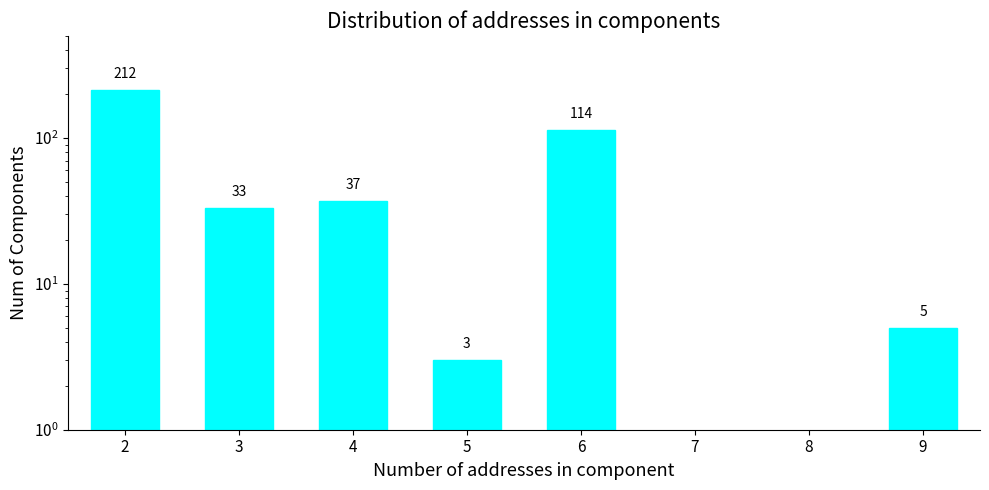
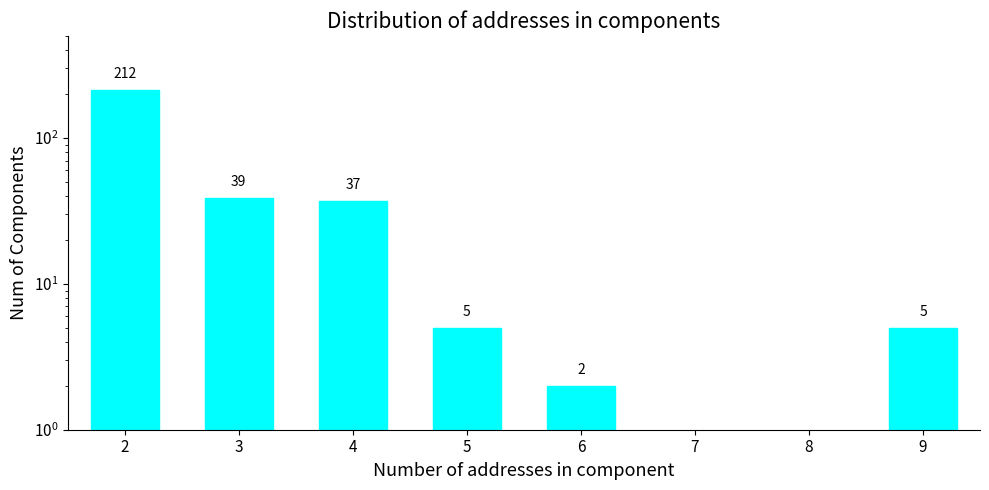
  {
    "2": 212,
-   "3": 33,
+   "3": 39,
    "4": 37,
-   "5": 3,
-   "6": 114,
+   "5": 5,
+   "6": 2,
    "9": 5
  }
